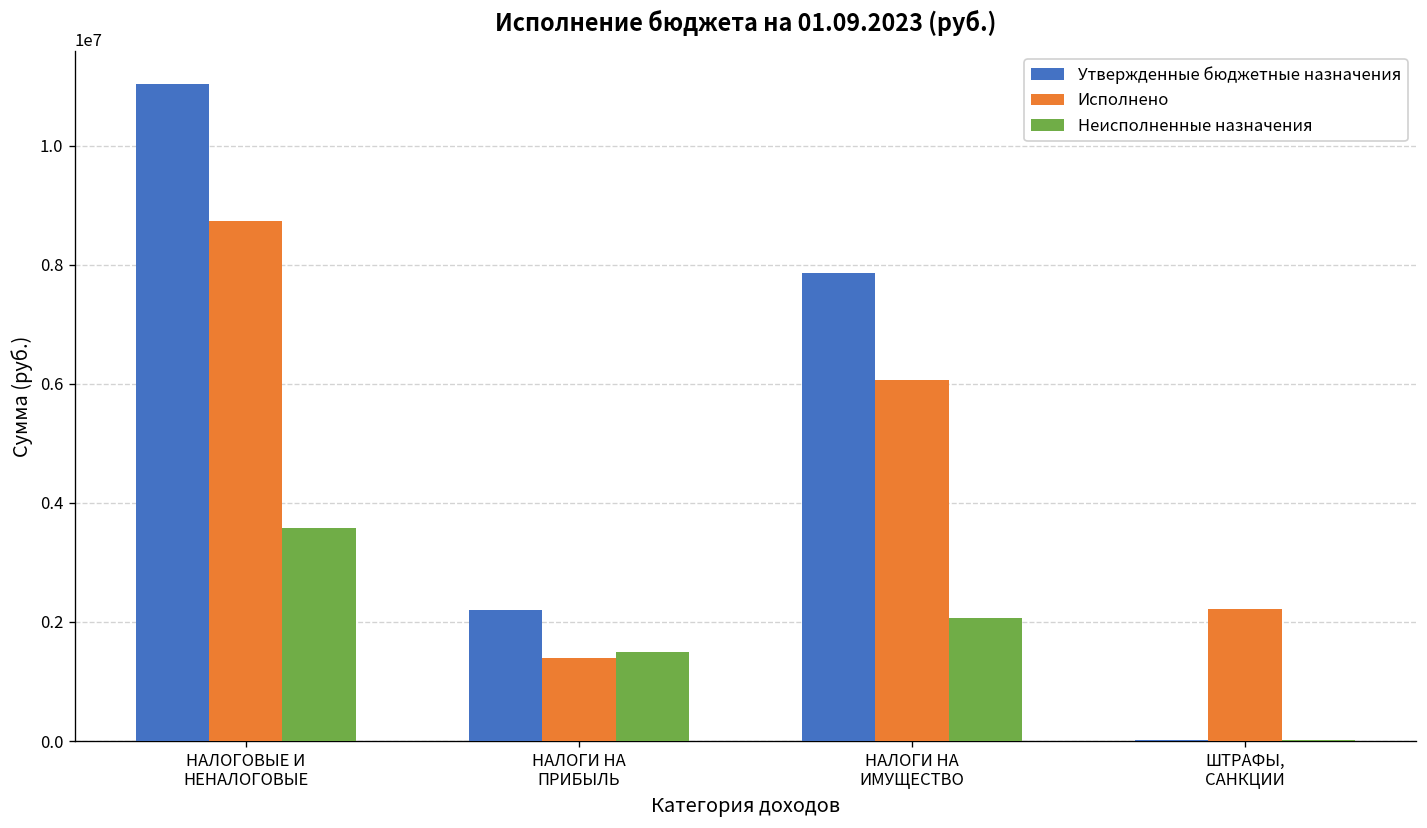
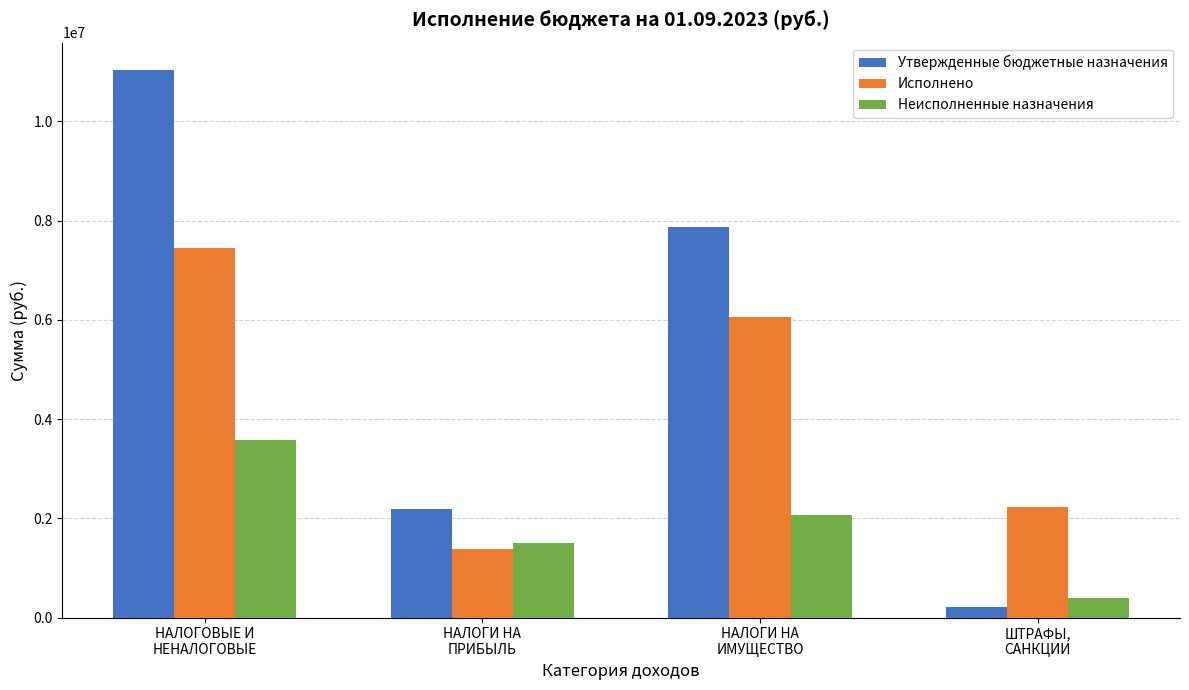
  {
    "Утвержденные бюджетные назначения": {
      "НАЛОГОВЫЕ И НЕНАЛОГОВЫЕ": 11000000,
      "НАЛОГИ НА ПРИБЫЛЬ": 2200000,
      "НАЛОГИ НА ИМУЩЕСТВО": 7900000,
-     "ШТРАФЫ, САНКЦИИ": 0
+     "ШТРАФЫ, САНКЦИИ": 200000
    },
    "Исполнено": {
-     "НАЛОГОВЫЕ И НЕНАЛОГОВЫЕ": 8700000,
+     "НАЛОГОВЫЕ И НЕНАЛОГОВЫЕ": 7500000,
      "НАЛОГИ НА ПРИБЫЛЬ": 1400000,
      "НАЛОГИ НА ИМУЩЕСТВО": 6100000,
      "ШТРАФЫ, САНКЦИИ": 2200000
    },
    "Неисполненные назначения": {
      "НАЛОГОВЫЕ И НЕНАЛОГОВЫЕ": 3600000,
      "НАЛОГИ НА ПРИБЫЛЬ": 1500000,
      "НАЛОГИ НА ИМУЩЕСТВО": 2100000,
-     "ШТРАФЫ, САНКЦИИ": 0
+     "ШТРАФЫ, САНКЦИИ": 400000
    }
  }
